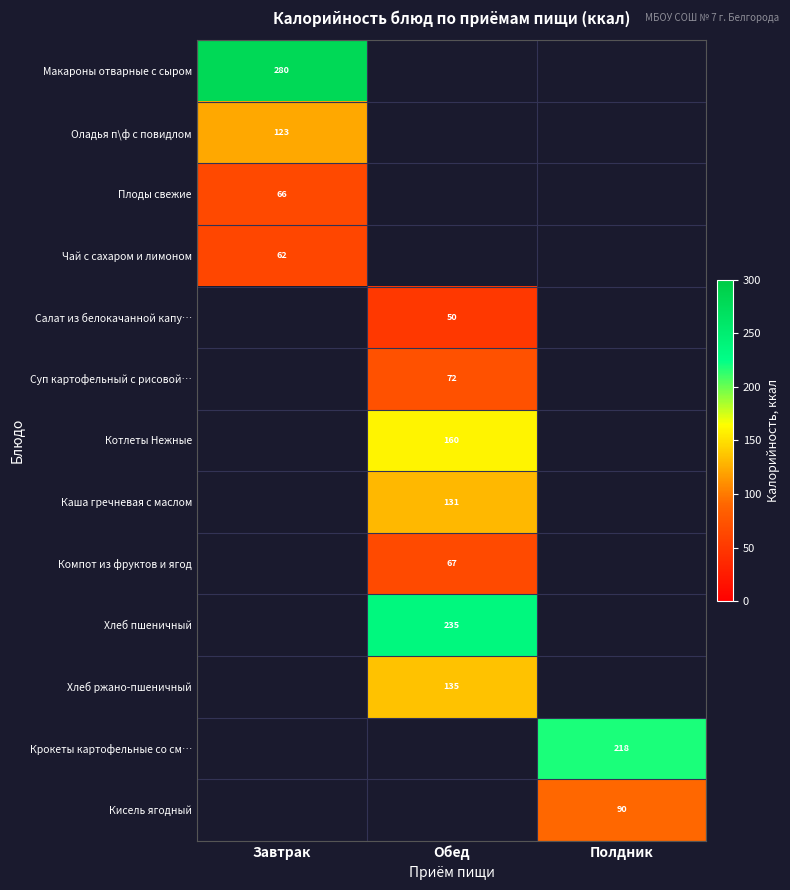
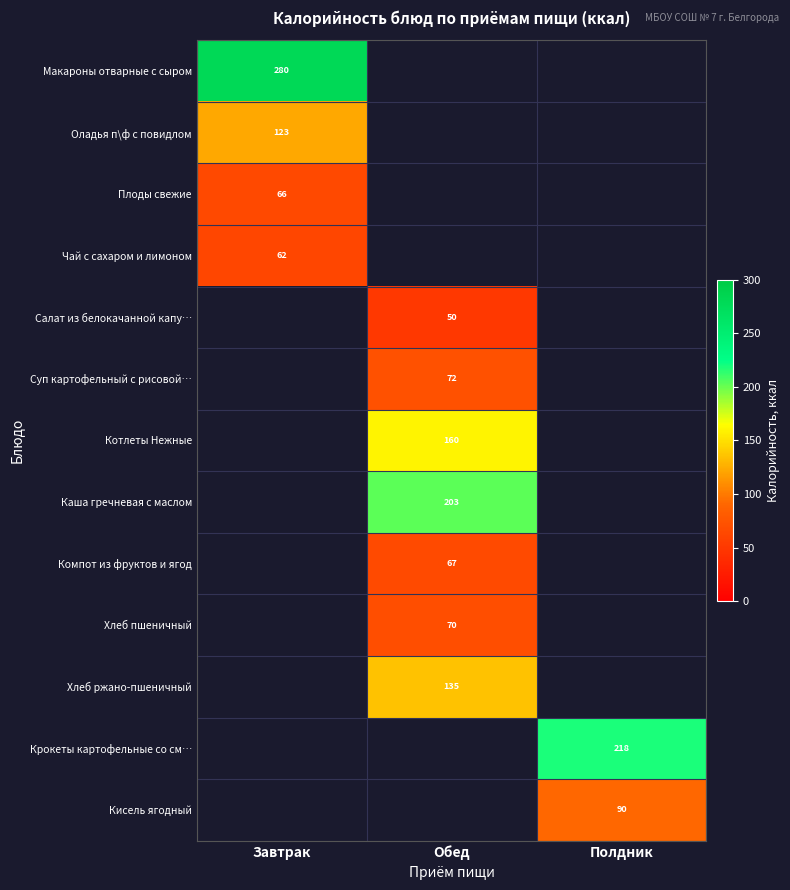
  {
    "Макароны отварные с сыром": {
      "Завтрак": 280
    },
    "Оладья п\\ф с повидлом": {
      "Завтрак": 123
    },
    "Плоды свежие": {
      "Завтрак": 66
    },
    "Чай с сахаром и лимоном": {
      "Завтрак": 62
    },
    "Салат из белокачанной капу…": {
      "Обед": 50
    },
    "Суп картофельный с рисовой…": {
      "Обед": 72
    },
    "Котлеты Нежные": {
      "Обед": 160
    },
    "Каша гречневая с маслом": {
-     "Обед": 131
+     "Обед": 203
    },
    "Компот из фруктов и ягод": {
      "Обед": 67
    },
    "Хлеб пшеничный": {
-     "Обед": 235
+     "Обед": 70
    },
    "Хлеб ржано-пшеничный": {
      "Обед": 135
    },
    "Крокеты картофельные со см…": {
      "Полдник": 218
    },
    "Кисель ягодный": {
      "Полдник": 90
    }
  }
